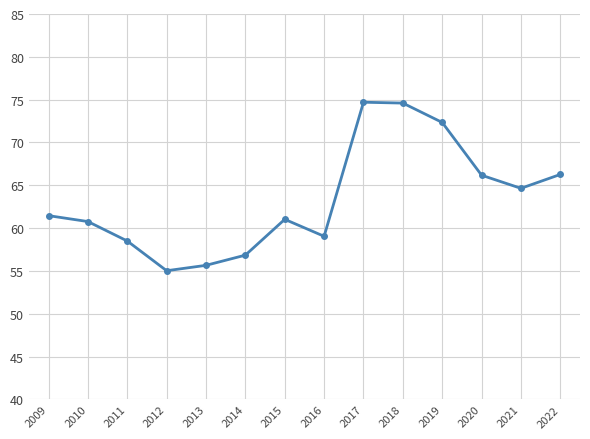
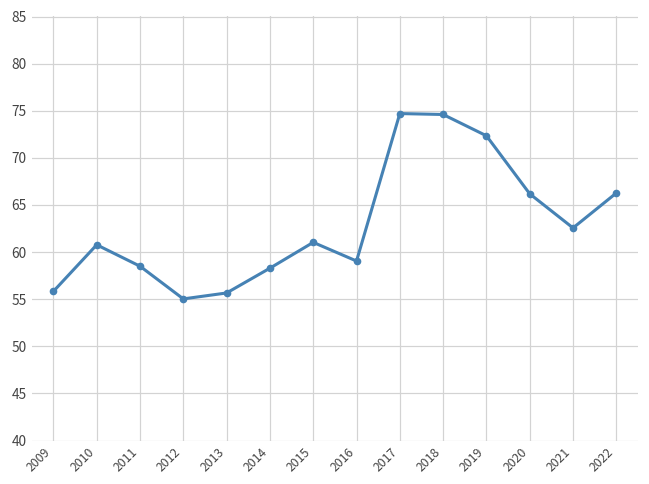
  {
-   "2009": 61,
+   "2009": 56,
    "2010": 61,
    "2011": 59,
    "2012": 55,
    "2013": 56,
-   "2014": 57,
+   "2014": 58,
    "2015": 61,
    "2016": 59,
    "2017": 75,
    "2018": 75,
    "2019": 72,
    "2020": 66,
-   "2021": 65,
+   "2021": 63,
    "2022": 66
  }
